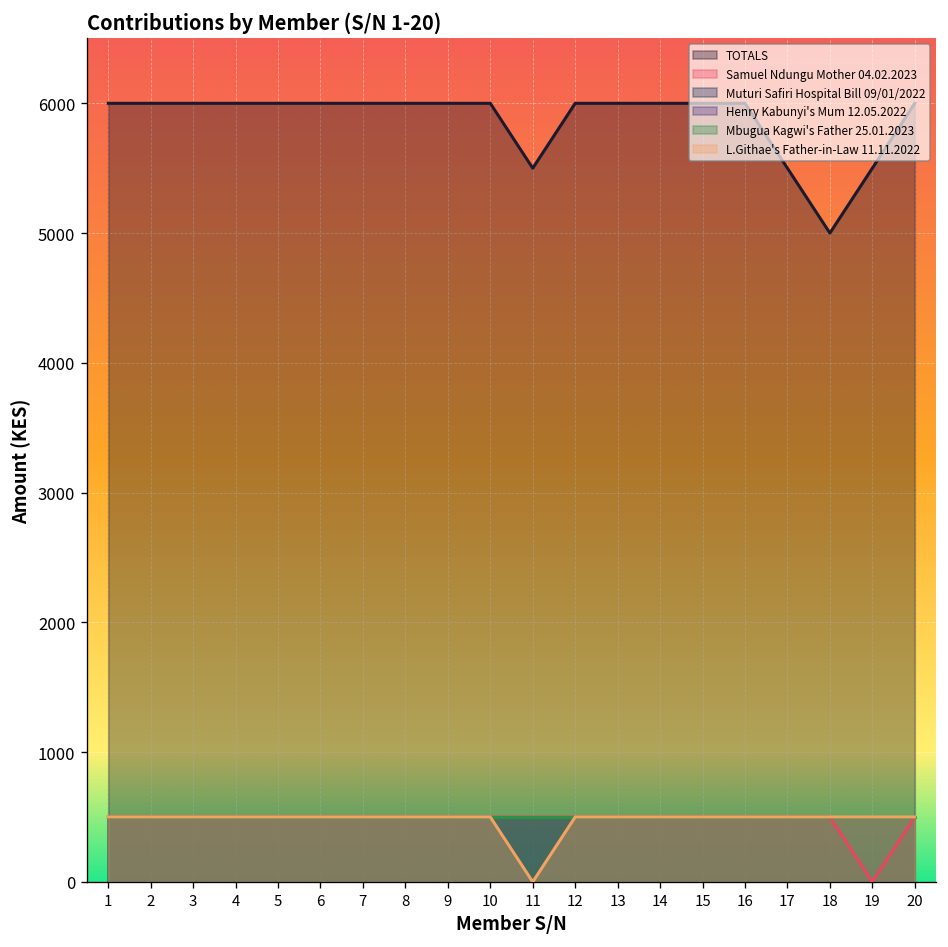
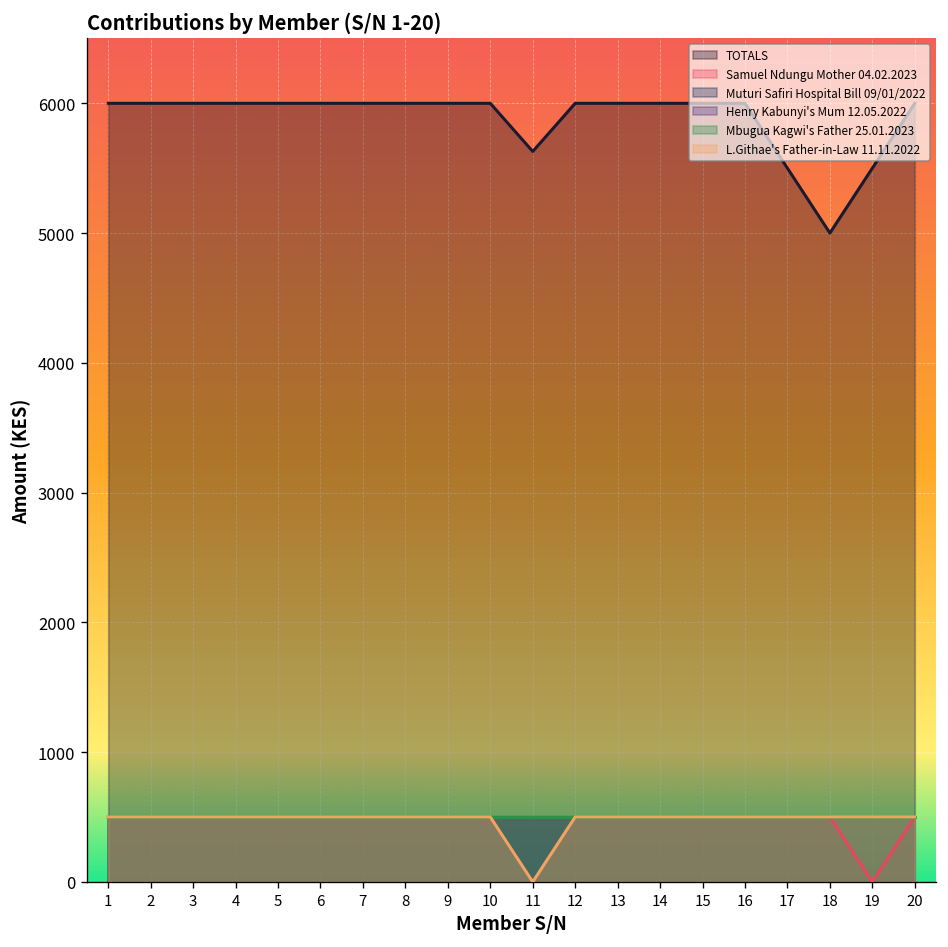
  {
    "TOTALS": {
      "1": 6000,
      "2": 6000,
      "3": 6000,
      "4": 6000,
      "5": 6000,
      "6": 6000,
      "7": 6000,
      "8": 6000,
      "9": 6000,
      "10": 6000,
-     "11": 5500,
+     "11": 5630,
      "12": 6000,
      "13": 6000,
      "14": 6000,
      "17": 5500,
      "18": 5000,
      "19": 5500
    }
  }
